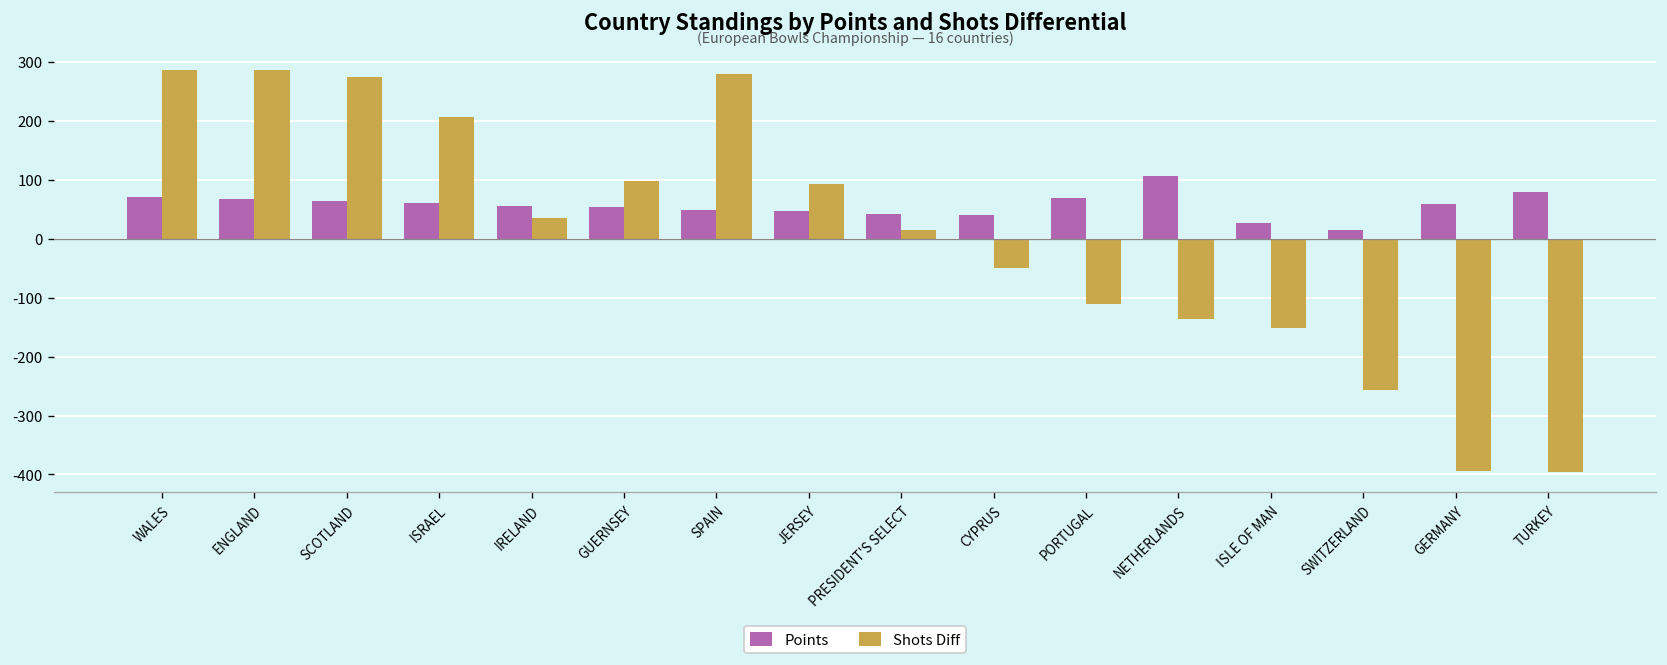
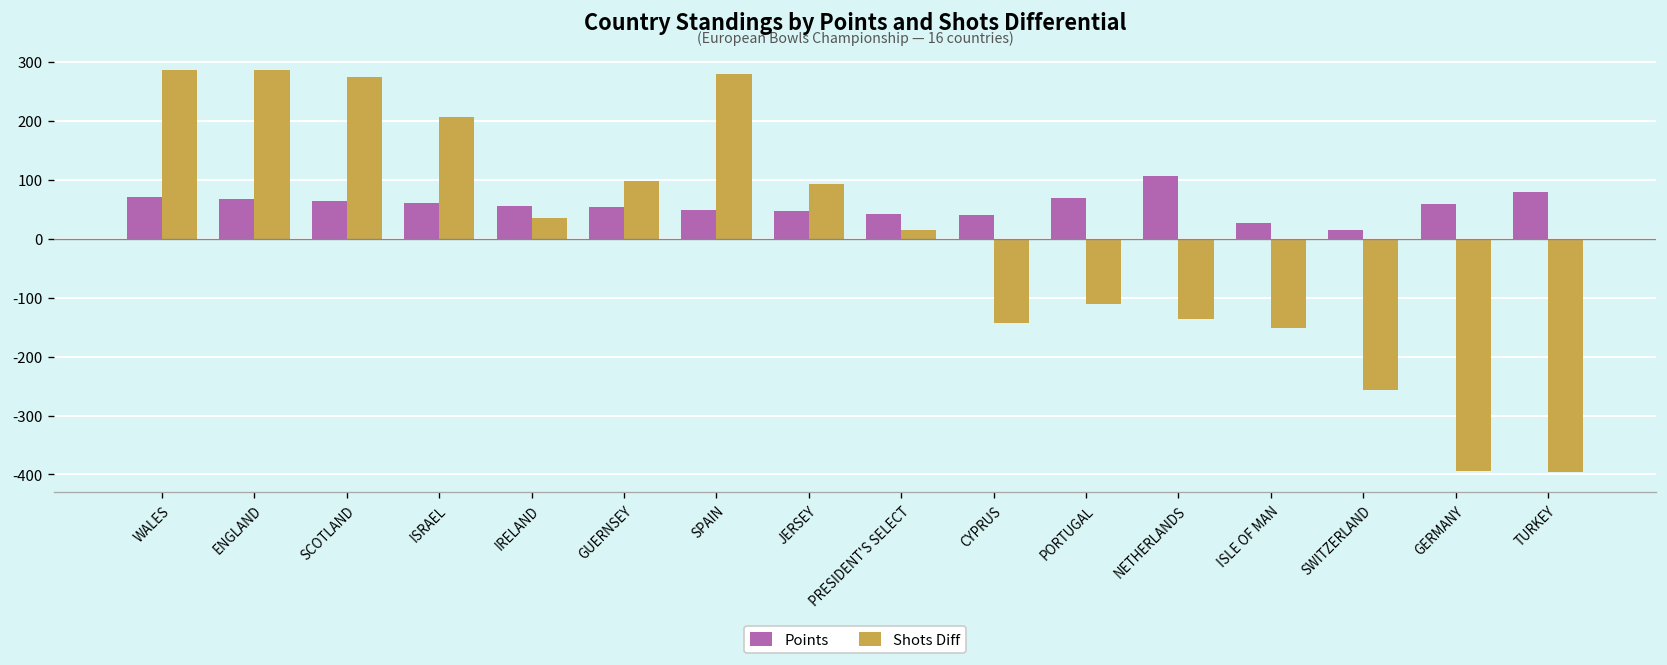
  {
    "Points": {
      "WALES": 70,
      "ENGLAND": 70,
      "SCOTLAND": 60,
      "ISRAEL": 60,
      "IRELAND": 60,
      "GUERNSEY": 50,
      "SPAIN": 50,
      "JERSEY": 50,
      "PRESIDENT'S SELECT": 40,
      "CYPRUS": 40,
      "PORTUGAL": 70,
      "NETHERLANDS": 110,
      "ISLE OF MAN": 30,
      "SWITZERLAND": 10,
      "GERMANY": 60,
      "TURKEY": 80
    },
    "Shots Diff": {
      "WALES": 290,
      "ENGLAND": 290,
      "SCOTLAND": 270,
      "ISRAEL": 210,
      "IRELAND": 40,
      "GUERNSEY": 100,
      "JERSEY": 90,
      "PRESIDENT'S SELECT": 20,
-     "CYPRUS": -50,
+     "CYPRUS": -140,
      "PORTUGAL": -110,
      "NETHERLANDS": -140,
      "ISLE OF MAN": -150,
      "SWITZERLAND": -260,
      "GERMANY": -390,
      "TURKEY": -400
    }
  }
